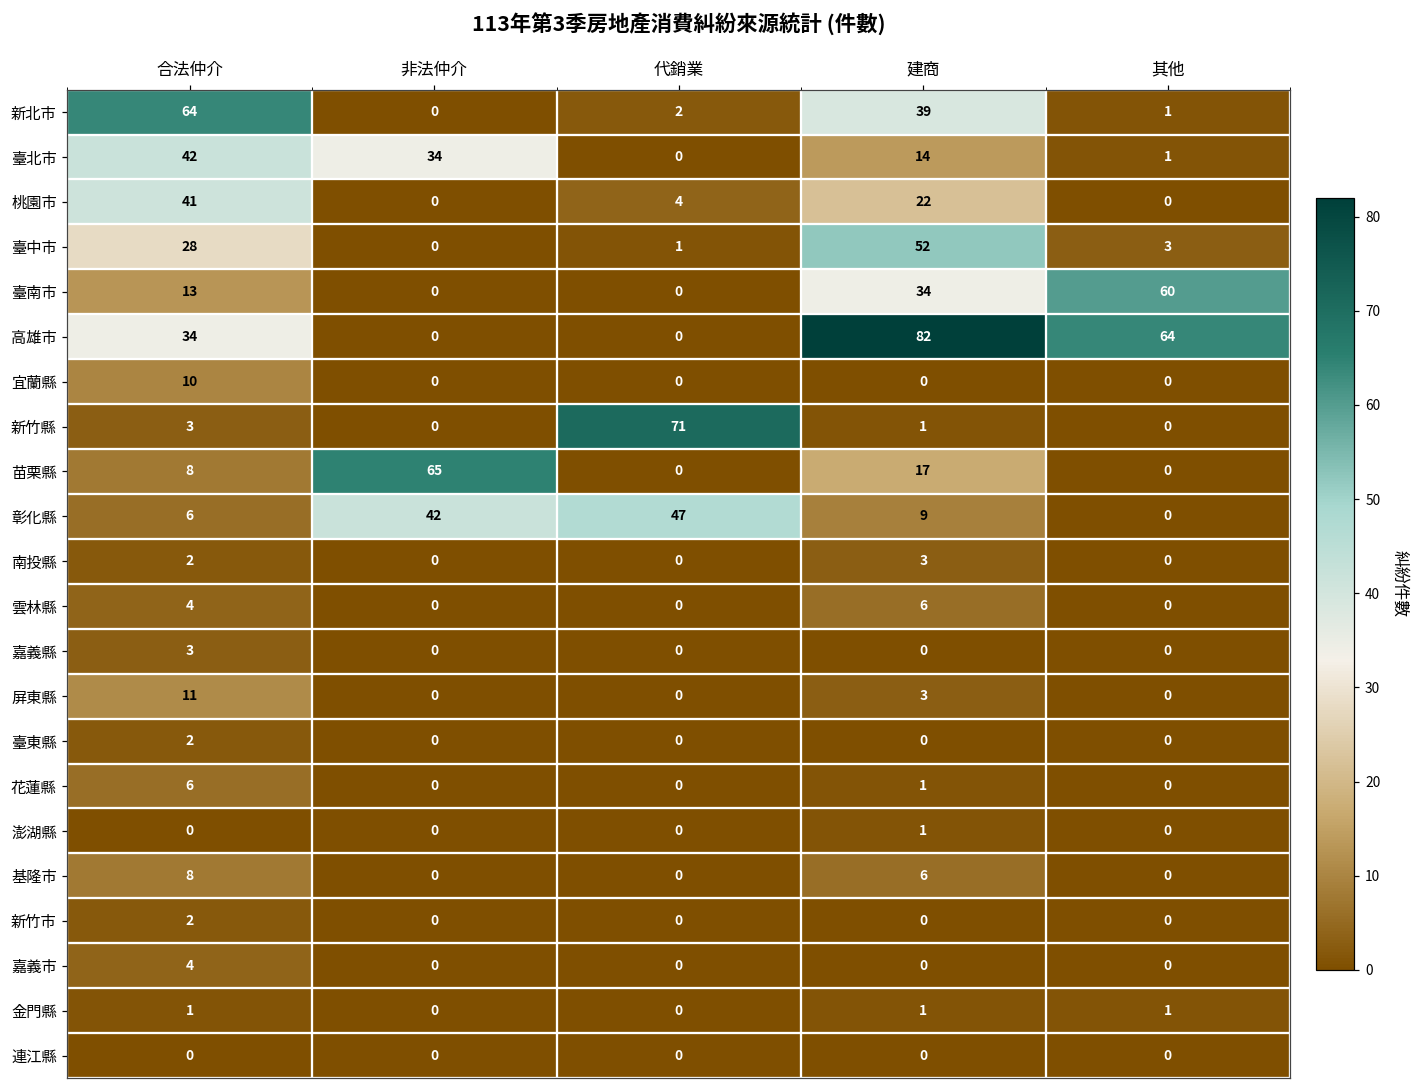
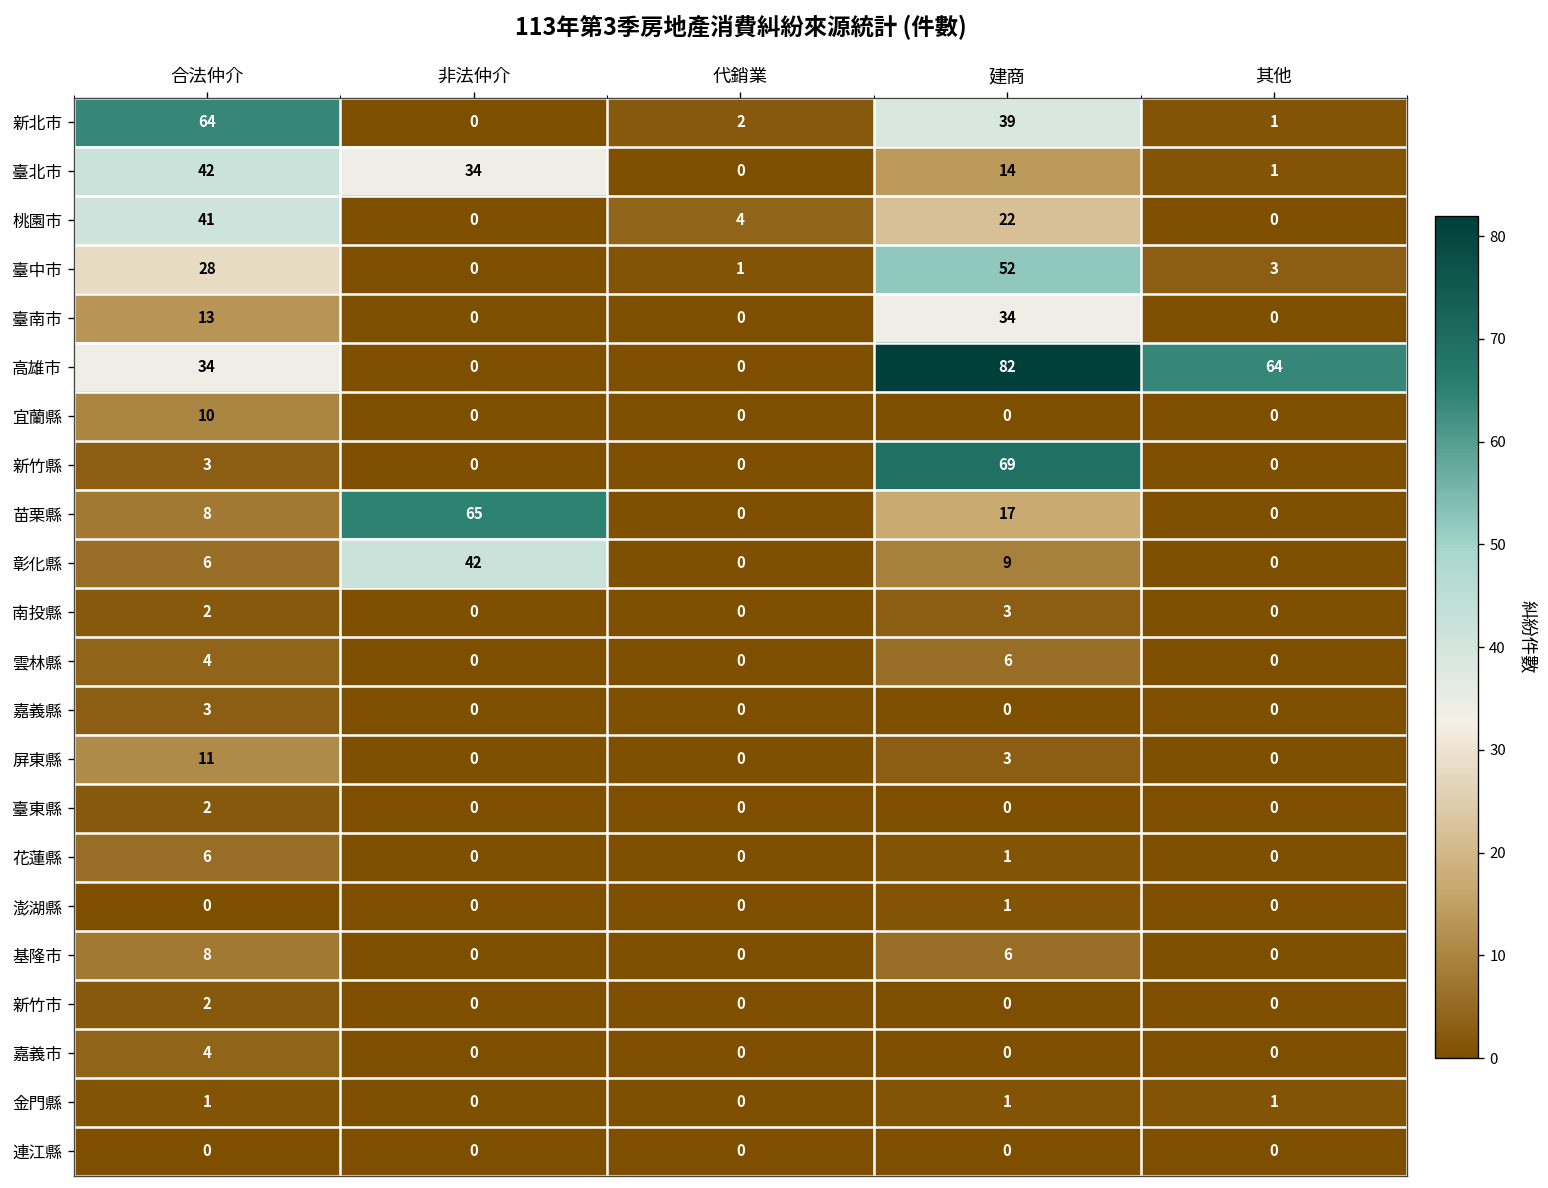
  {
    "新北市": {
      "合法仲介": 64,
      "非法仲介": 0,
      "代銷業": 2,
      "建商": 39,
      "其他": 1
    },
    "臺北市": {
      "合法仲介": 42,
      "非法仲介": 34,
      "代銷業": 0,
      "建商": 14,
      "其他": 1
    },
    "桃園市": {
      "合法仲介": 41,
      "非法仲介": 0,
      "代銷業": 4,
      "建商": 22,
      "其他": 0
    },
    "臺中市": {
      "合法仲介": 28,
      "非法仲介": 0,
      "代銷業": 1,
      "建商": 52,
      "其他": 3
    },
    "臺南市": {
      "合法仲介": 13,
      "非法仲介": 0,
      "代銷業": 0,
      "建商": 34,
-     "其他": 60
+     "其他": 0
    },
    "高雄市": {
      "合法仲介": 34,
      "非法仲介": 0,
      "代銷業": 0,
      "建商": 82,
      "其他": 64
    },
    "宜蘭縣": {
      "合法仲介": 10,
      "非法仲介": 0,
      "代銷業": 0,
      "建商": 0,
      "其他": 0
    },
    "新竹縣": {
      "合法仲介": 3,
      "非法仲介": 0,
-     "代銷業": 71,
-     "建商": 1,
+     "代銷業": 0,
+     "建商": 69,
      "其他": 0
    },
    "苗栗縣": {
      "合法仲介": 8,
      "非法仲介": 65,
      "代銷業": 0,
      "建商": 17,
      "其他": 0
    },
    "彰化縣": {
      "合法仲介": 6,
      "非法仲介": 42,
-     "代銷業": 47,
+     "代銷業": 0,
      "建商": 9,
      "其他": 0
    },
    "南投縣": {
      "合法仲介": 2,
      "非法仲介": 0,
      "代銷業": 0,
      "建商": 3,
      "其他": 0
    },
    "雲林縣": {
      "合法仲介": 4,
      "非法仲介": 0,
      "代銷業": 0,
      "建商": 6,
      "其他": 0
    },
    "嘉義縣": {
      "合法仲介": 3,
      "非法仲介": 0,
      "代銷業": 0,
      "建商": 0,
      "其他": 0
    },
    "屏東縣": {
      "合法仲介": 11,
      "非法仲介": 0,
      "代銷業": 0,
      "建商": 3,
      "其他": 0
    },
    "臺東縣": {
      "合法仲介": 2,
      "非法仲介": 0,
      "代銷業": 0,
      "建商": 0,
      "其他": 0
    },
    "花蓮縣": {
      "合法仲介": 6,
      "非法仲介": 0,
      "代銷業": 0,
      "建商": 1,
      "其他": 0
    },
    "澎湖縣": {
      "合法仲介": 0,
      "非法仲介": 0,
      "代銷業": 0,
      "建商": 1,
      "其他": 0
    },
    "基隆市": {
      "合法仲介": 8,
      "非法仲介": 0,
      "代銷業": 0,
      "建商": 6,
      "其他": 0
    },
    "新竹市": {
      "合法仲介": 2,
      "非法仲介": 0,
      "代銷業": 0,
      "建商": 0,
      "其他": 0
    },
    "嘉義市": {
      "合法仲介": 4,
      "非法仲介": 0,
      "代銷業": 0,
      "建商": 0,
      "其他": 0
    },
    "金門縣": {
      "合法仲介": 1,
      "非法仲介": 0,
      "代銷業": 0,
      "建商": 1,
      "其他": 1
    },
    "連江縣": {
      "合法仲介": 0,
      "非法仲介": 0,
      "代銷業": 0,
      "建商": 0,
      "其他": 0
    }
  }
